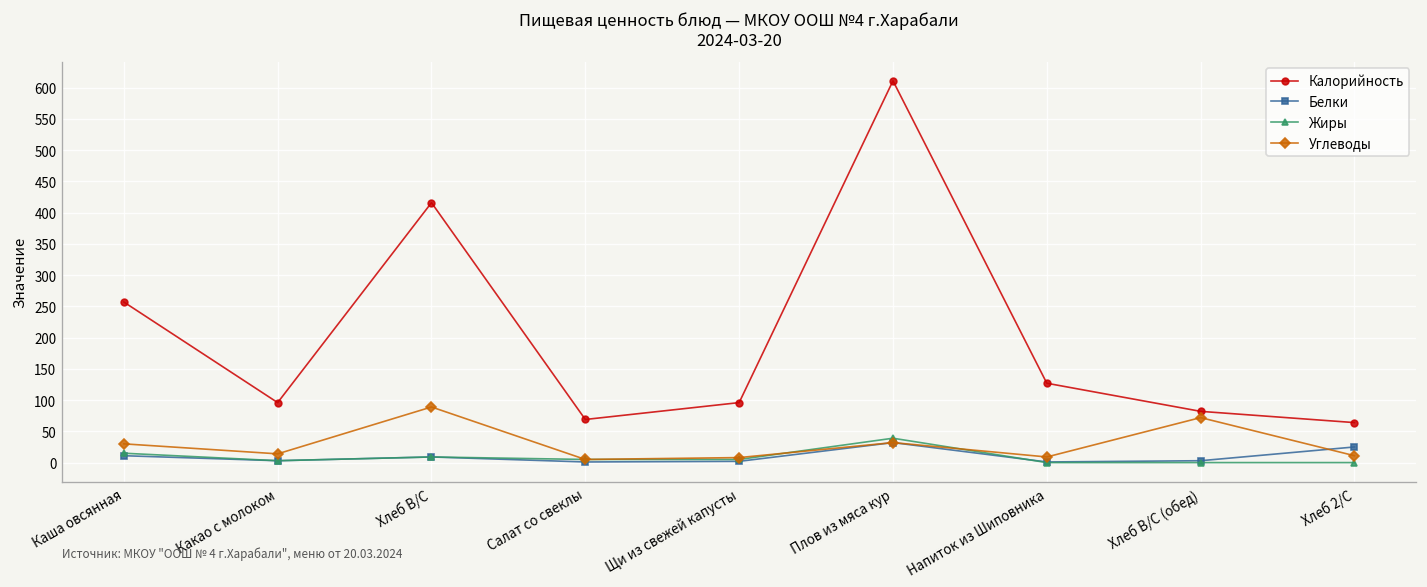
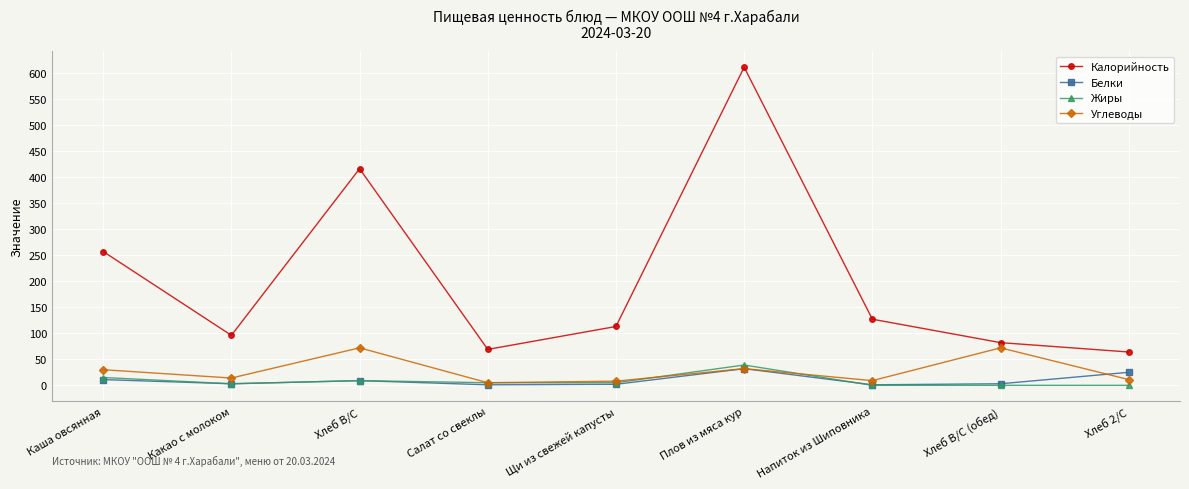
  {
    "Калорийность": {
      "Каша овсянная": 260,
      "Какао с молоком": 100,
      "Хлеб В/С": 420,
      "Салат со свеклы": 70,
-     "Щи из свежей капусты": 100,
+     "Щи из свежей капусты": 110,
      "Плов из мяса кур": 610,
      "Напиток из Шиповника": 130,
      "Хлеб В/С (обед)": 80,
      "Хлеб 2/С": 60
    },
    "Белки": {
      "Хлеб 2/С": 30
    },
    "Жиры": {
      "Плов из мяса кур": 40,
      "Хлеб 2/С": 0
    },
    "Углеводы": {
      "Каша овсянная": 30,
      "Какао с молоком": 10,
-     "Хлеб В/С": 90,
+     "Хлеб В/С": 70,
      "Напиток из Шиповника": 10,
      "Хлеб В/С (обед)": 70,
      "Хлеб 2/С": 10
    }
  }
